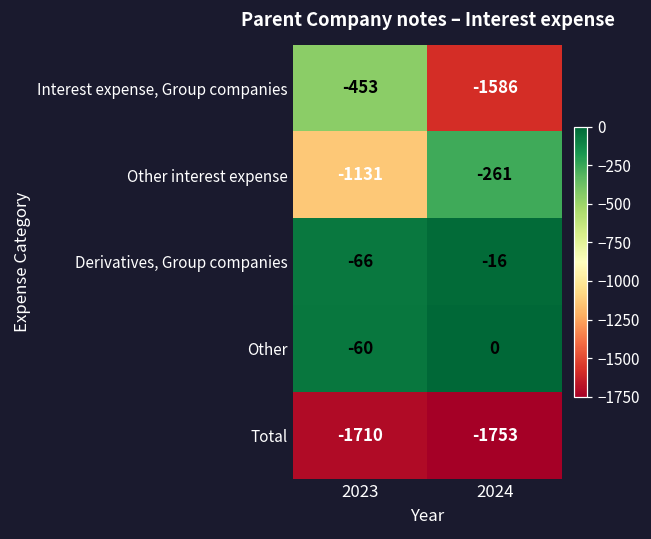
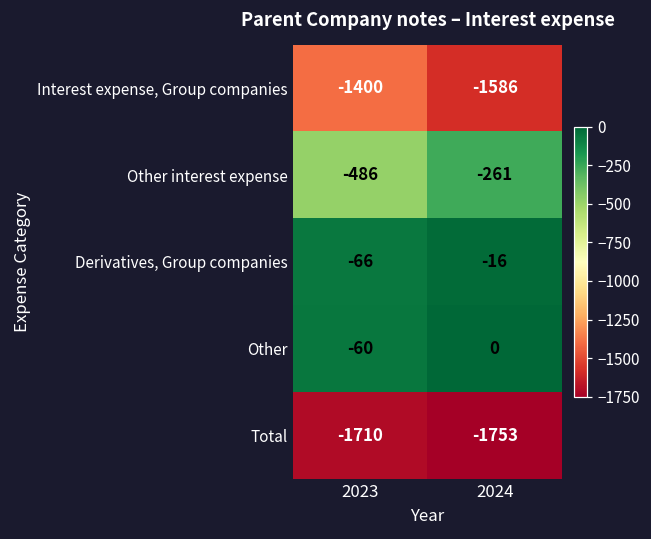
  {
    "Interest expense, Group companies": {
-     "2023": -453,
+     "2023": -1400,
      "2024": -1586
    },
    "Other interest expense": {
-     "2023": -1131,
+     "2023": -486,
      "2024": -261
    },
    "Derivatives, Group companies": {
      "2023": -66,
      "2024": -16
    },
    "Other": {
      "2023": -60,
      "2024": 0
    },
    "Total": {
      "2023": -1710,
      "2024": -1753
    }
  }
